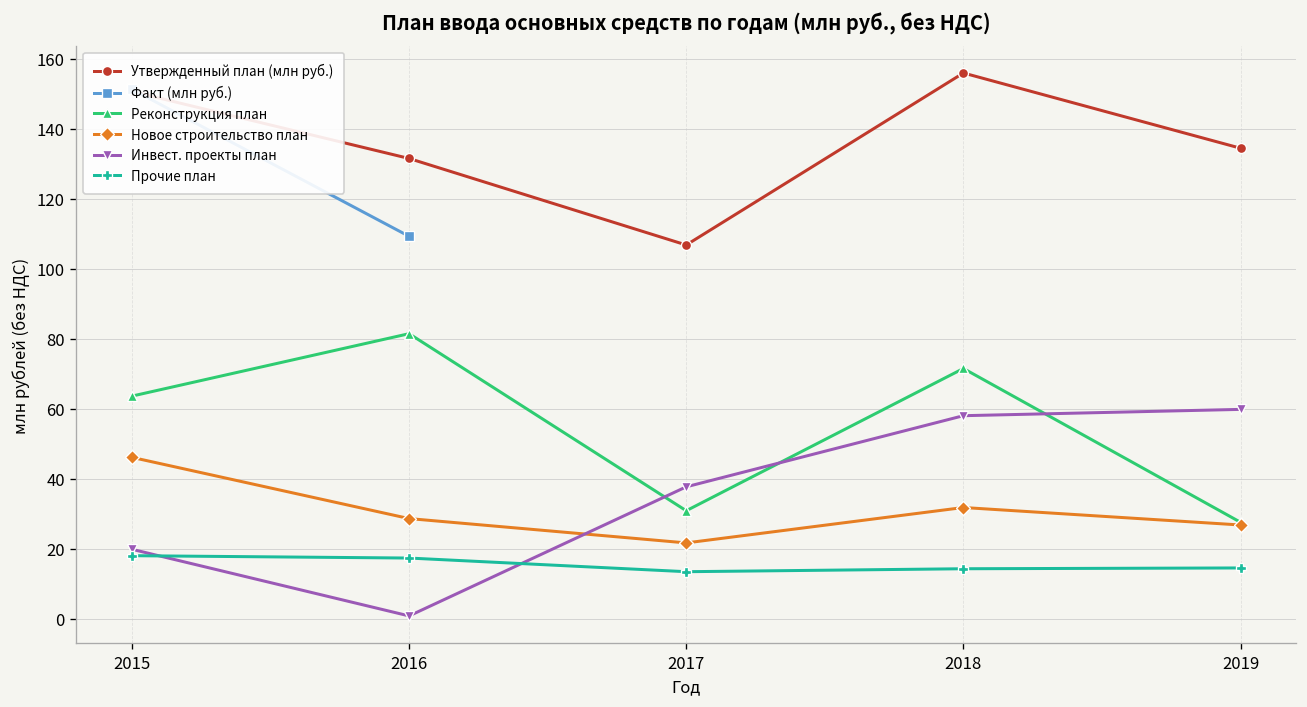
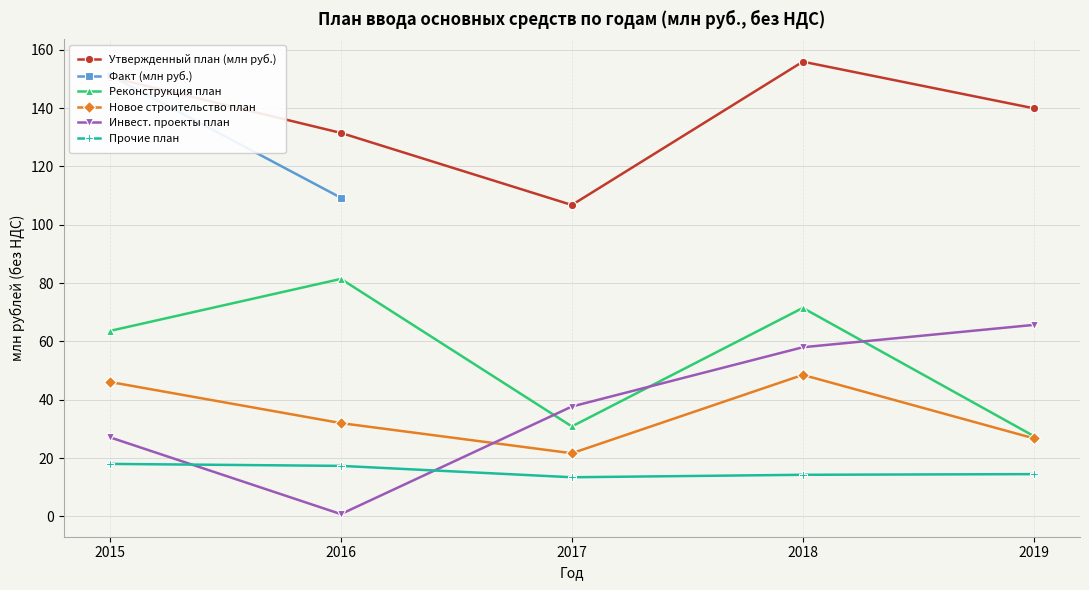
  {
    "Утвержденный план (млн руб.)": {
      "2016": 131,
      "2017": 107,
      "2018": 156,
-     "2019": 134
+     "2019": 140
    },
    "Факт (млн руб.)": {
      "2016": 109
    },
    "Новое строительство план": {
      "2015": 46,
-     "2016": 29,
+     "2016": 32,
      "2017": 22,
-     "2018": 32
+     "2018": 49
    },
    "Инвест. проекты план": {
-     "2015": 20,
+     "2015": 27,
      "2016": 1,
      "2017": 38,
      "2018": 58,
-     "2019": 60
+     "2019": 66
    }
  }
